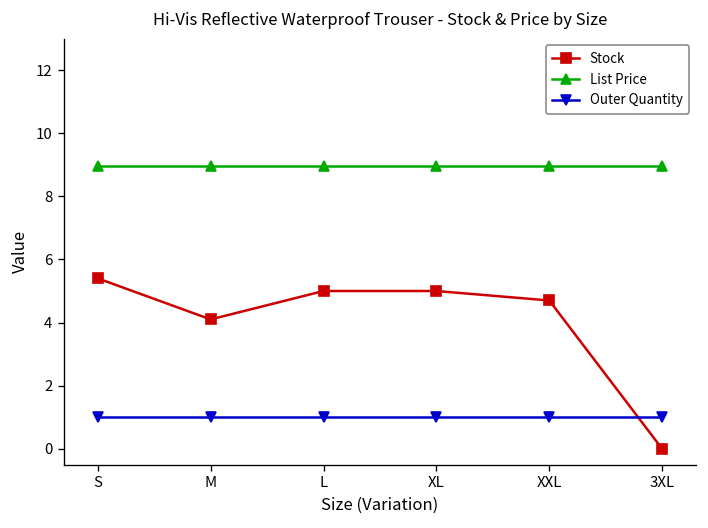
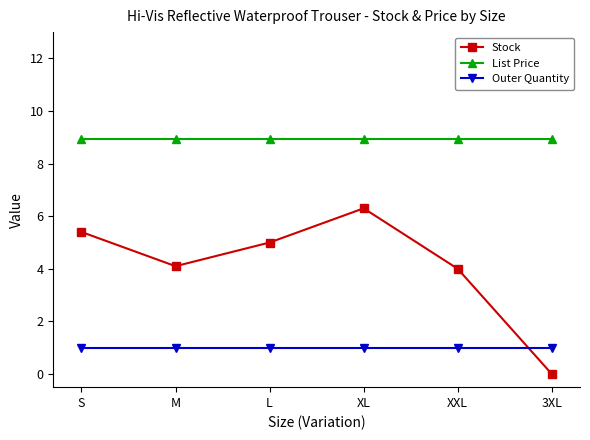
  {
    "Stock": {
      "S": 5.4,
      "M": 4.1,
      "L": 5.0,
-     "XL": 5.0,
-     "XXL": 4.7,
+     "XL": 6.3,
+     "XXL": 4.0,
      "3XL": 0.0
    },
    "List Price": {
      "S": 9.0,
      "M": 9.0,
      "L": 9.0,
      "XL": 9.0,
      "XXL": 9.0,
      "3XL": 9.0
    },
    "Outer Quantity": {
      "S": 1.0,
      "M": 1.0,
      "L": 1.0,
      "XL": 1.0,
      "XXL": 1.0,
      "3XL": 1.0
    }
  }
